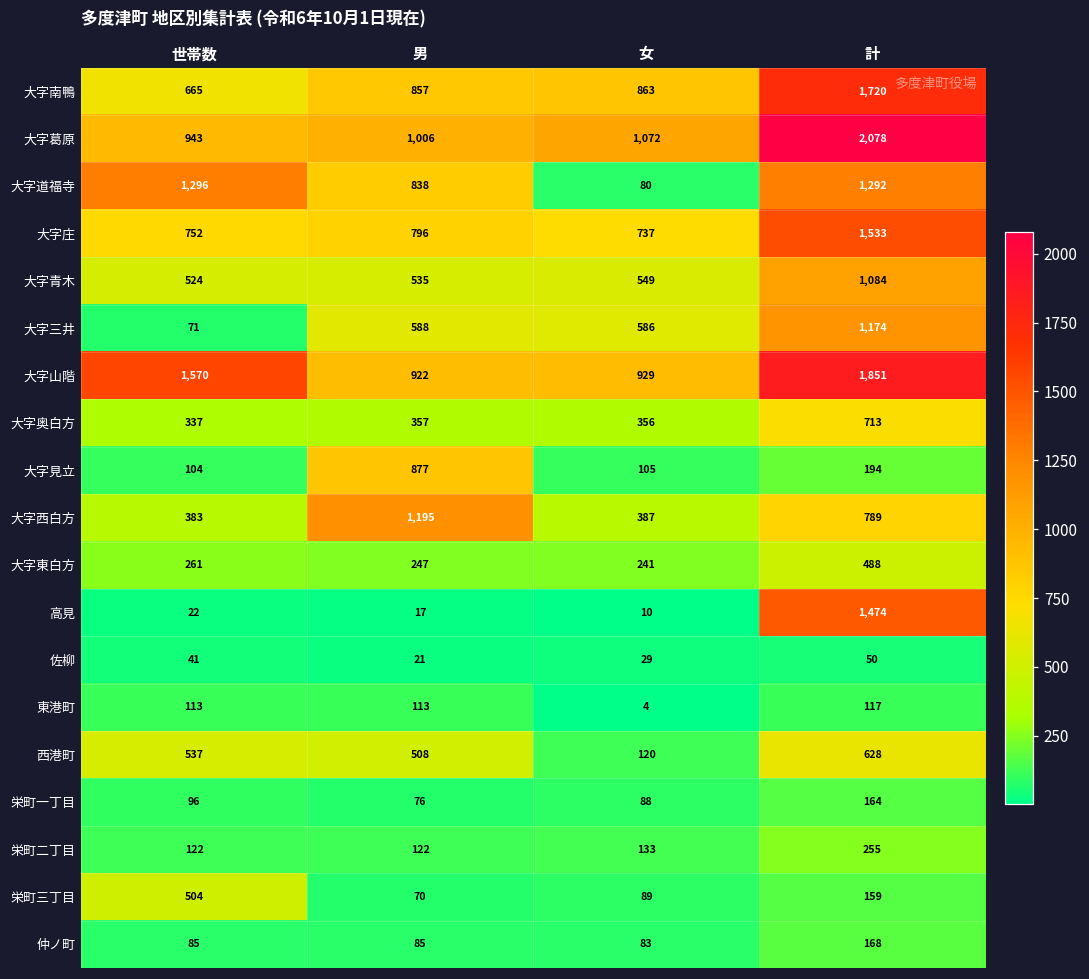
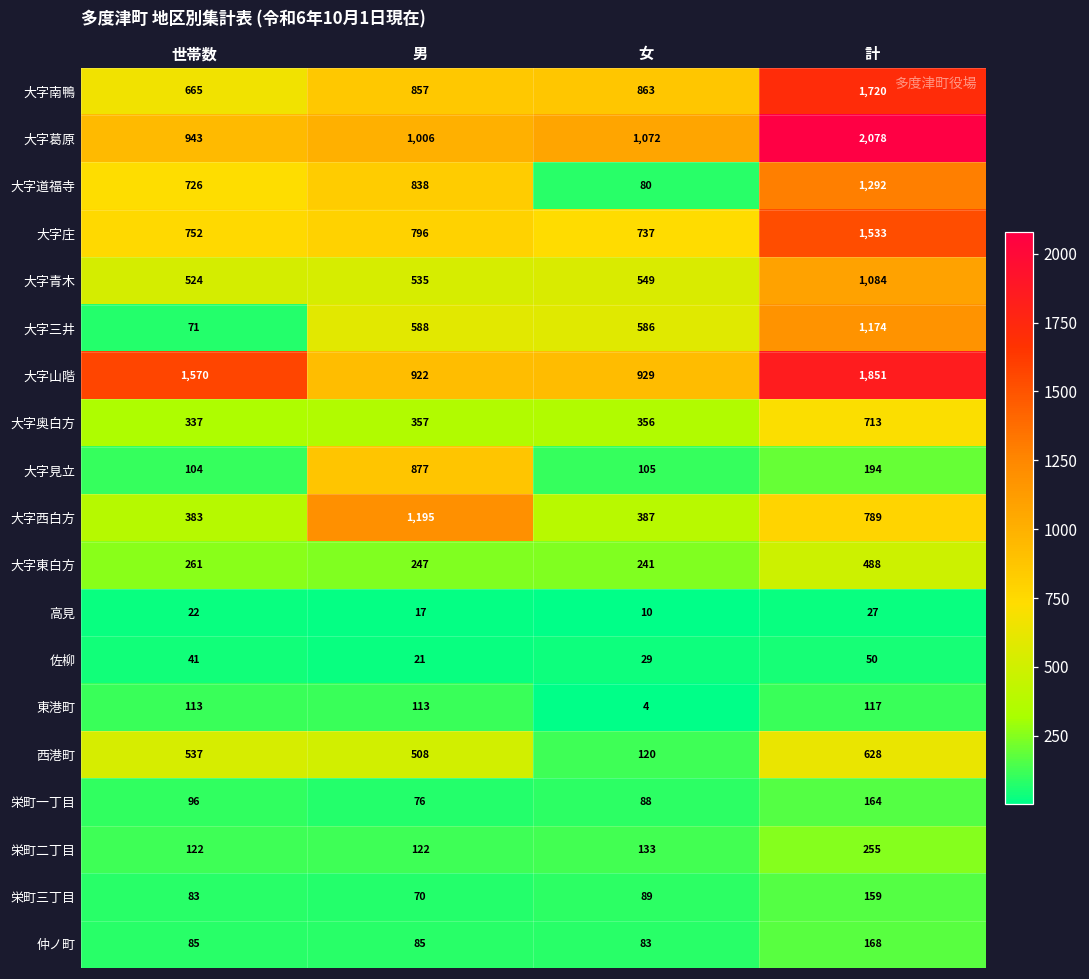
  {
    "大字南鴨": {
      "世帯数": "665",
      "男": "857",
      "女": "863"
    },
    "大字葛原": {
      "世帯数": "943",
      "男": "1,006",
      "女": "1,072",
      "計": "2,078"
    },
    "大字道福寺": {
-     "世帯数": "1,296",
+     "世帯数": "726",
      "男": "838",
      "女": "80",
      "計": "1,292"
    },
    "大字庄": {
      "世帯数": "752",
      "男": "796",
      "女": "737",
      "計": "1,533"
    },
    "大字青木": {
      "世帯数": "524",
      "男": "535",
      "女": "549",
      "計": "1,084"
    },
    "大字三井": {
      "世帯数": "71",
      "男": "588",
      "女": "586",
      "計": "1,174"
    },
    "大字山階": {
      "世帯数": "1,570",
      "男": "922",
      "女": "929",
      "計": "1,851"
    },
    "大字奥白方": {
      "世帯数": "337",
      "男": "357",
      "女": "356",
      "計": "713"
    },
    "大字見立": {
      "世帯数": "104",
      "男": "877",
      "女": "105",
      "計": "194"
    },
    "大字西白方": {
      "世帯数": "383",
      "男": "1,195",
      "女": "387",
      "計": "789"
    },
    "大字東白方": {
      "世帯数": "261",
      "男": "247",
      "女": "241",
      "計": "488"
    },
    "高見": {
      "世帯数": "22",
      "男": "17",
      "女": "10",
-     "計": "1,474"
+     "計": "27"
    },
    "佐柳": {
      "世帯数": "41",
      "男": "21",
      "女": "29",
      "計": "50"
    },
    "東港町": {
      "世帯数": "113",
      "男": "113",
      "女": "4",
      "計": "117"
    },
    "西港町": {
      "世帯数": "537",
      "男": "508",
      "女": "120",
      "計": "628"
    },
    "栄町一丁目": {
      "世帯数": "96",
      "男": "76",
      "女": "88",
      "計": "164"
    },
    "栄町二丁目": {
      "世帯数": "122",
      "男": "122",
      "女": "133",
      "計": "255"
    },
    "栄町三丁目": {
-     "世帯数": "504",
+     "世帯数": "83",
      "男": "70",
      "女": "89",
      "計": "159"
    },
    "仲ノ町": {
      "世帯数": "85",
      "男": "85",
      "女": "83",
      "計": "168"
    }
  }
